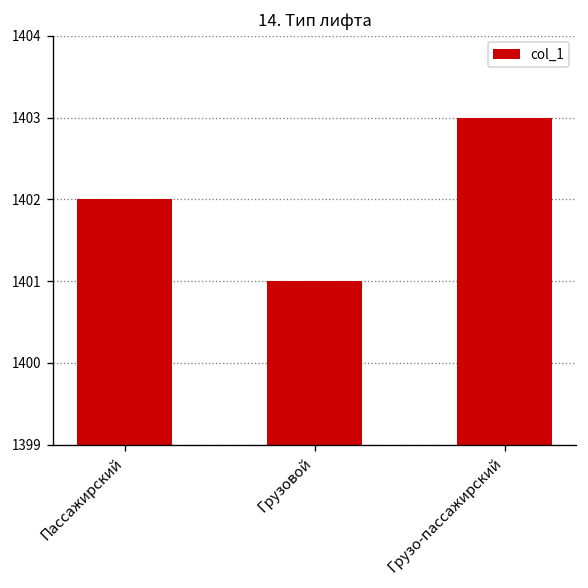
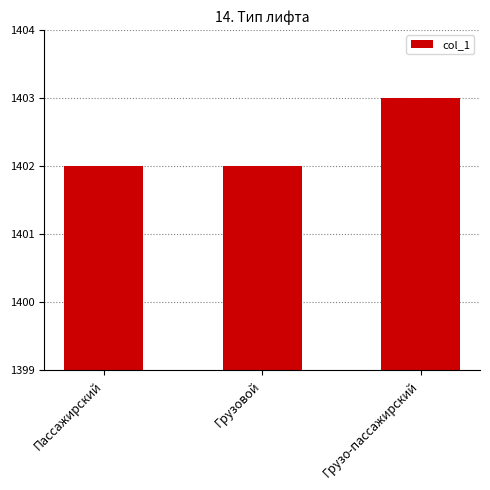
  {
    "Пассажирский": 1402,
-   "Грузовой": 1401,
+   "Грузовой": 1402,
    "Грузо-пассажирский": 1403
  }
